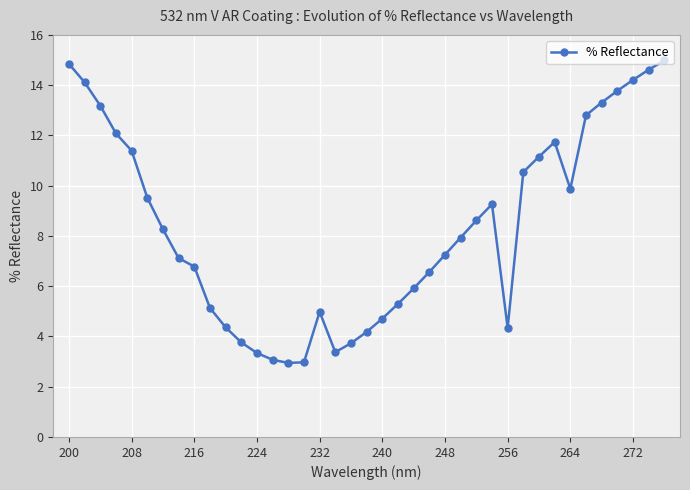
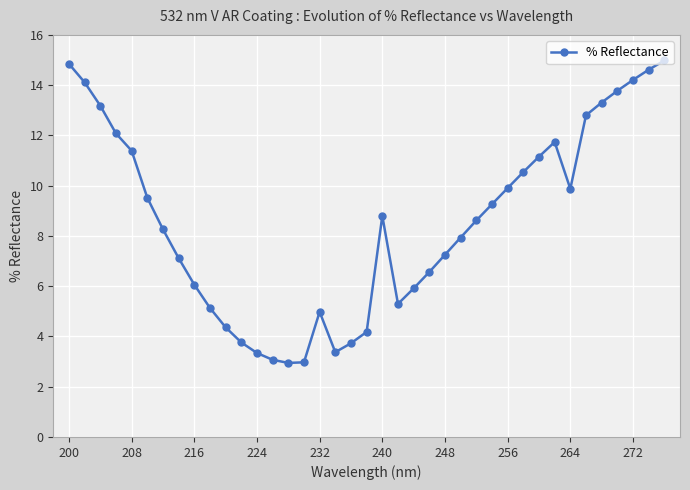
  {
    "200": 14.8,
    "208": 11.4,
-   "216": 6.8,
+   "216": 6.1,
    "224": 3.3,
    "232": 5.0,
-   "240": 4.7,
+   "240": 8.8,
    "248": 7.3,
-   "256": 4.3,
+   "256": 9.9,
    "264": 9.9,
    "272": 14.2
  }
